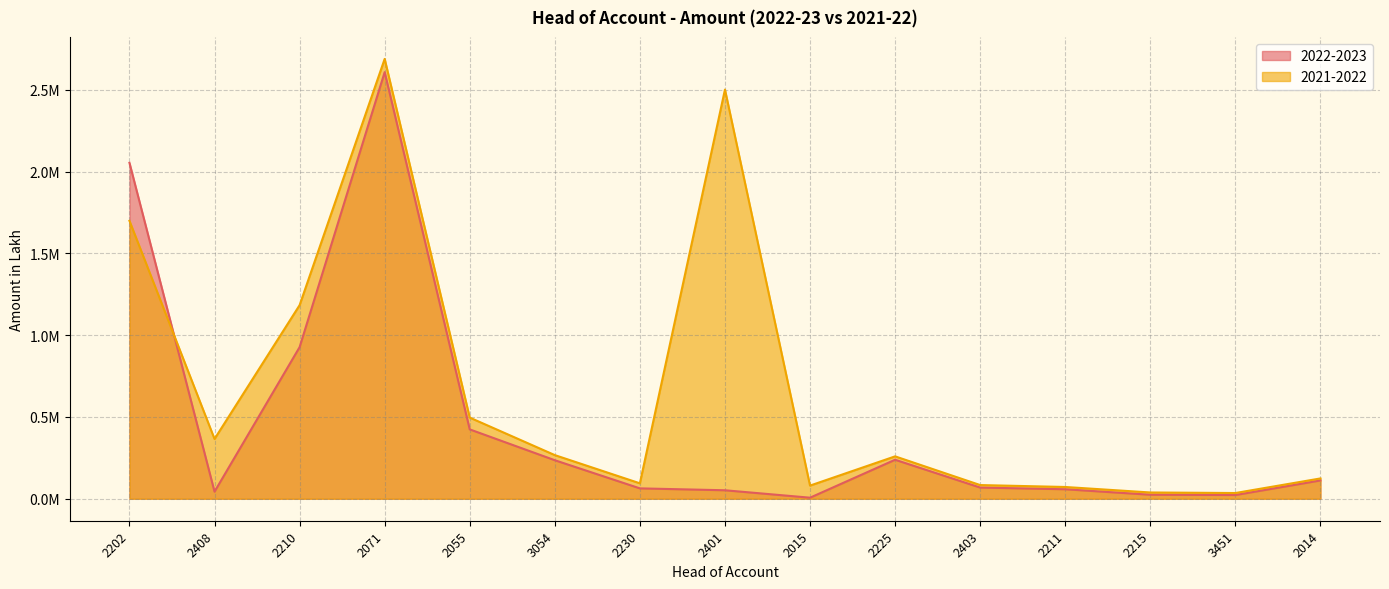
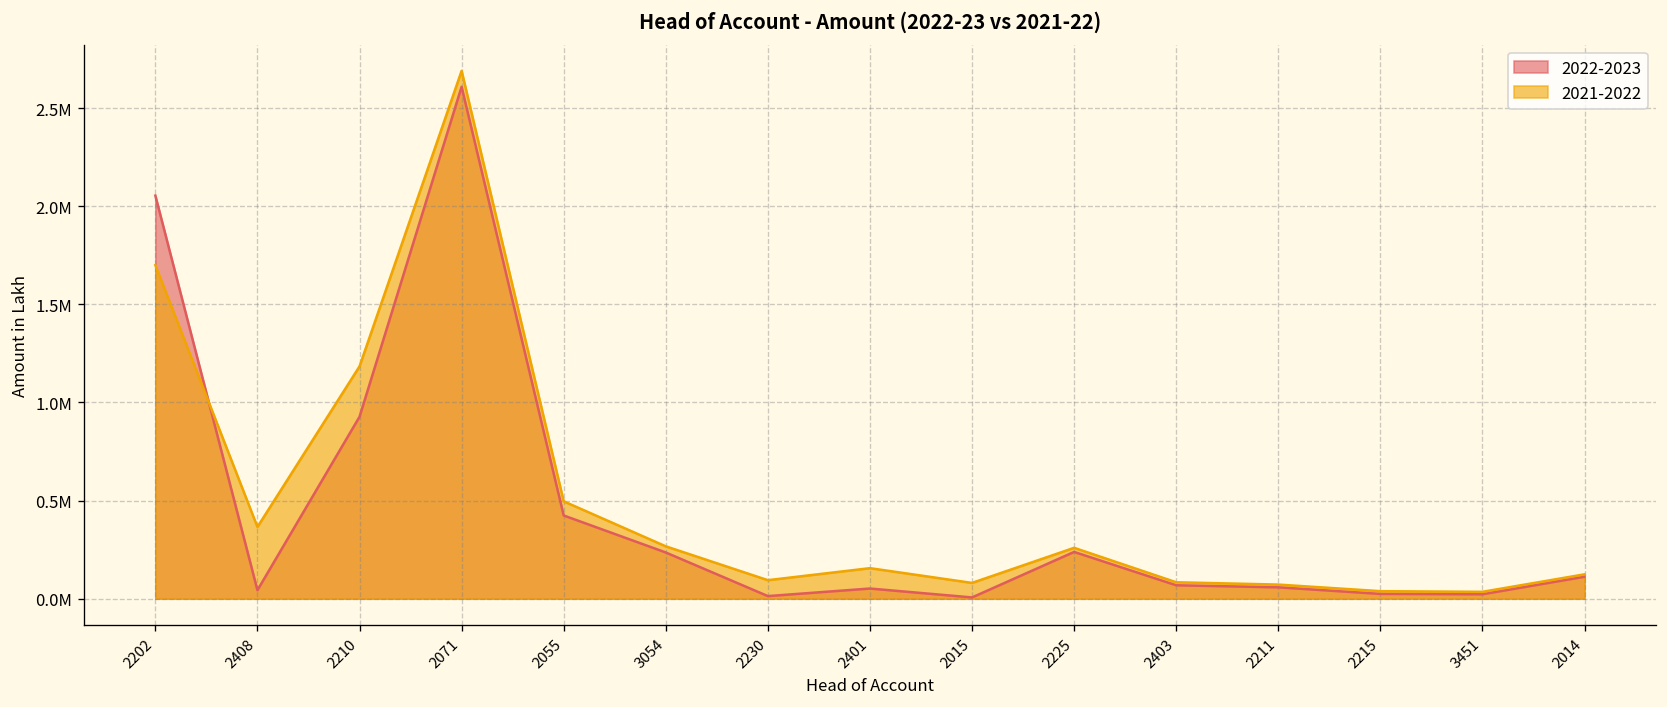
  {
    "2022-2023": {
      "2202": 2050000,
      "2408": 40000,
      "2210": 930000,
      "2071": 2610000,
      "2055": 420000,
      "3054": 240000,
-     "2230": 60000,
+     "2230": 10000,
      "2401": 50000,
      "2015": 10000,
      "2225": 240000
    },
    "2021-2022": {
      "2202": 1700000,
      "2408": 370000,
      "2210": 1180000,
      "2071": 2690000,
      "2055": 500000,
      "3054": 270000,
      "2230": 90000,
-     "2401": 2500000,
+     "2401": 160000,
      "2015": 80000,
      "2225": 260000
    }
  }
